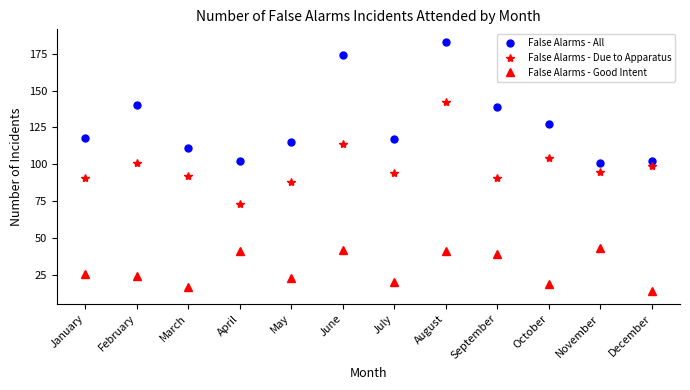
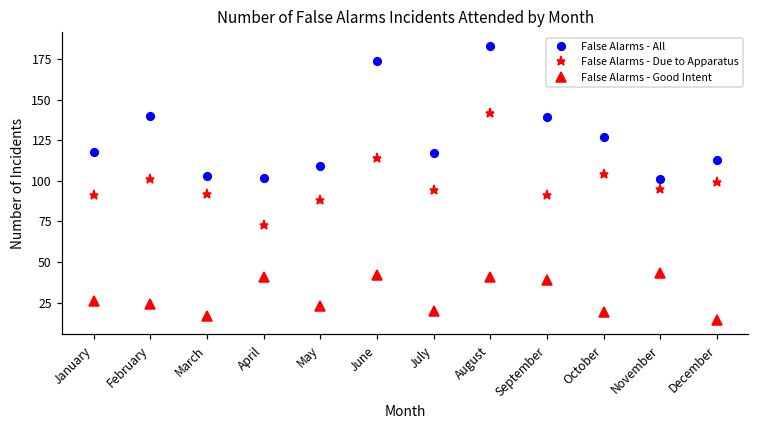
  {
    "False Alarms - All": {
      "January": 118,
      "February": 140,
-     "March": 111,
+     "March": 103,
      "April": 102,
-     "May": 115,
+     "May": 109,
      "June": 174,
      "July": 117,
      "August": 183,
      "September": 139,
      "October": 127,
      "November": 101,
-     "December": 102
+     "December": 113
    }
  }
